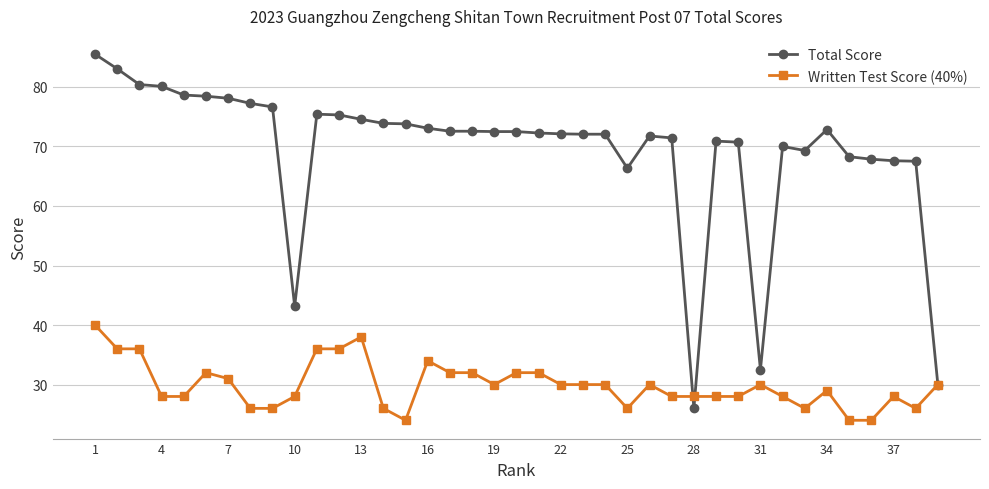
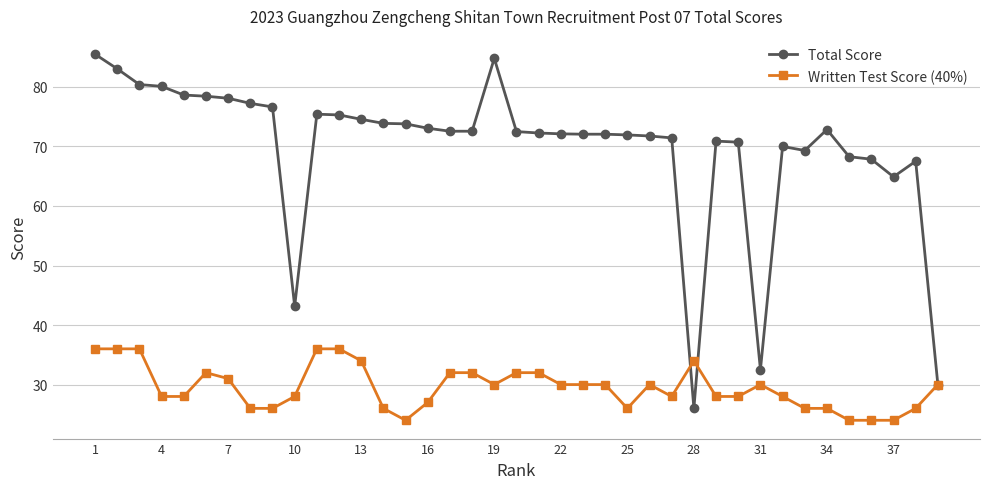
  {
    "Total Score": {
      "1": 86,
      "4": 80,
      "7": 78,
      "10": 43,
      "13": 75,
      "16": 73,
-     "19": 73,
+     "19": 85,
      "22": 72,
-     "25": 66,
+     "25": 72,
      "28": 26,
      "31": 32,
      "34": 73,
-     "37": 68
+     "37": 65
    },
    "Written Test Score (40%)": {
-     "1": 40,
+     "1": 36,
      "4": 28,
      "7": 31,
      "10": 28,
-     "13": 38,
-     "16": 34,
+     "13": 34,
+     "16": 27,
      "19": 30,
      "22": 30,
      "25": 26,
-     "28": 28,
+     "28": 34,
      "31": 30,
-     "34": 29,
-     "37": 28
+     "34": 26,
+     "37": 24
    }
  }
